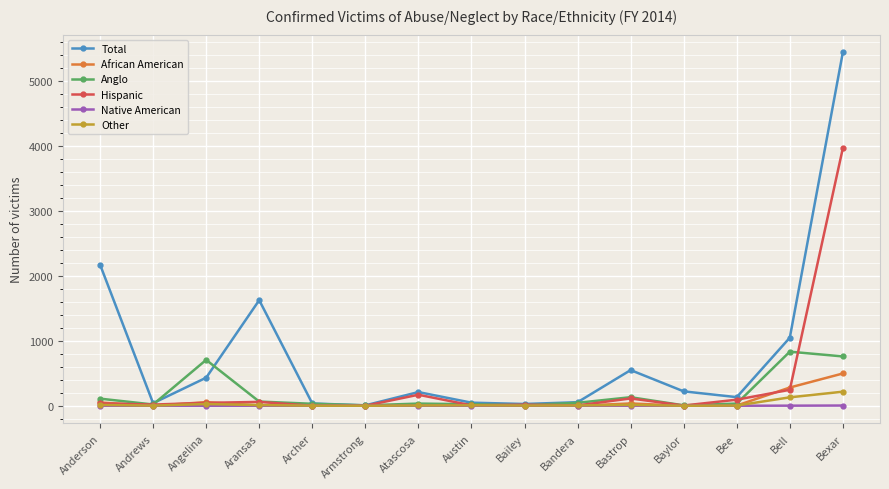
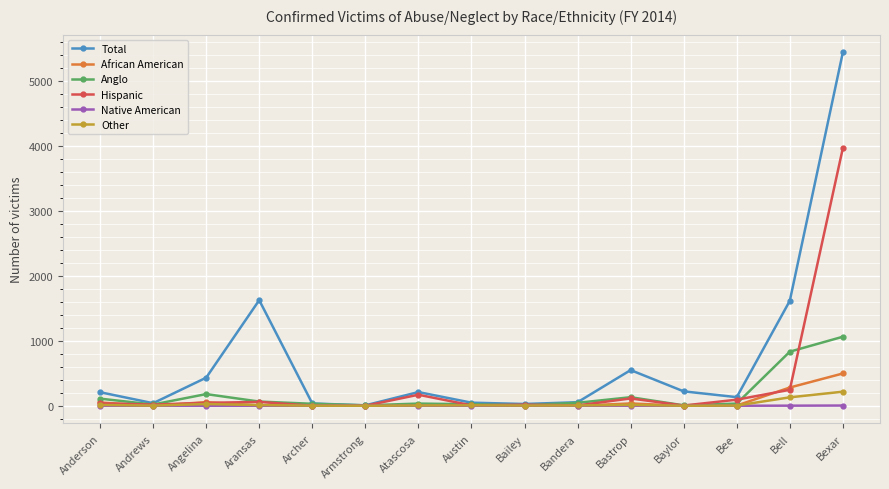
  {
    "Total": {
-     "Anderson": 2200,
+     "Anderson": 200,
      "Angelina": 400,
      "Aransas": 1600,
      "Atascosa": 200,
      "Bastrop": 500,
      "Baylor": 200,
      "Bee": 100,
-     "Bell": 1000,
+     "Bell": 1600,
      "Bexar": 5400
    },
    "Anglo": {
      "Anderson": 100,
-     "Angelina": 700,
+     "Angelina": 200,
      "Bell": 800,
-     "Bexar": 800
+     "Bexar": 1100
    },
    "Native American": {
      "Bell": 0,
      "Bexar": 0
    }
  }
